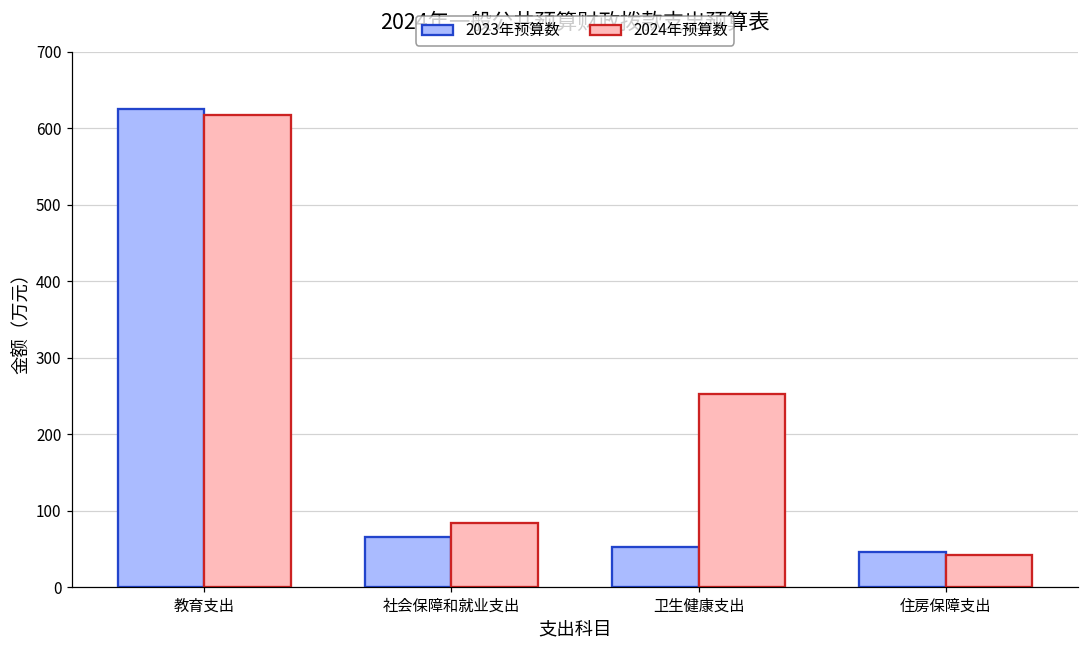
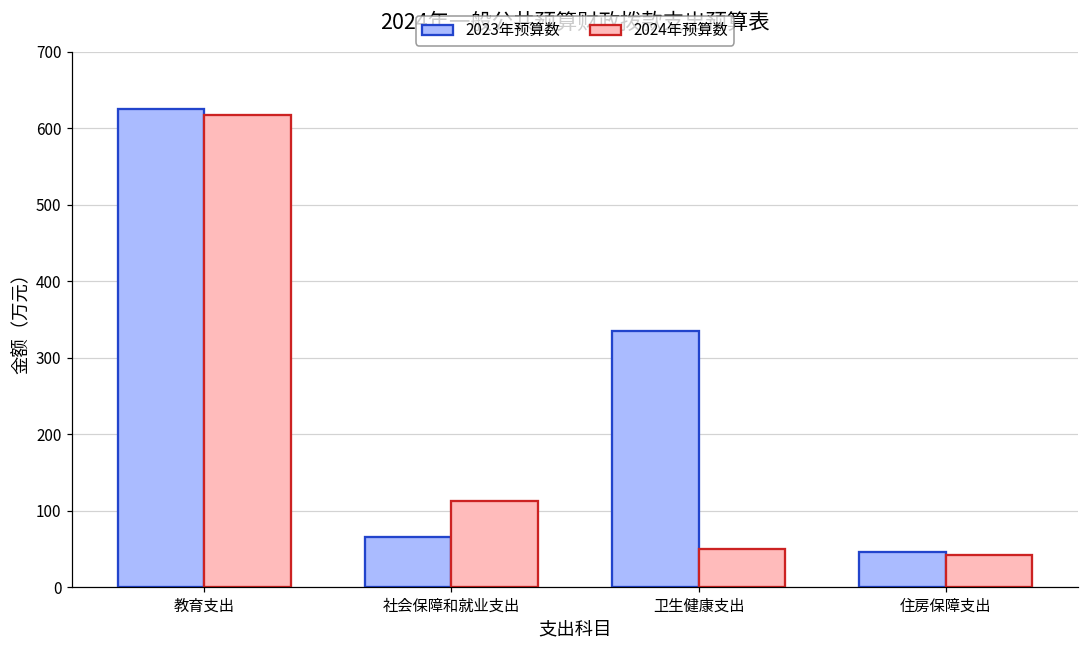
  {
    "2023年预算数": {
      "教育支出": 630,
      "社会保障和就业支出": 70,
-     "卫生健康支出": 50,
+     "卫生健康支出": 330,
      "住房保障支出": 50
    },
    "2024年预算数": {
      "教育支出": 620,
-     "社会保障和就业支出": 80,
-     "卫生健康支出": 250,
+     "社会保障和就业支出": 110,
+     "卫生健康支出": 50,
      "住房保障支出": 40
    }
  }
